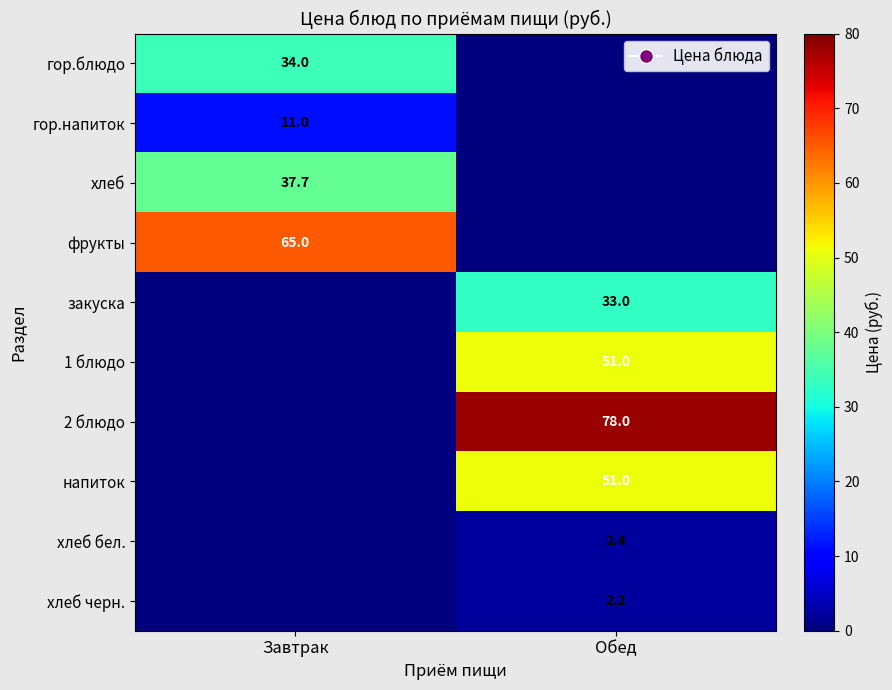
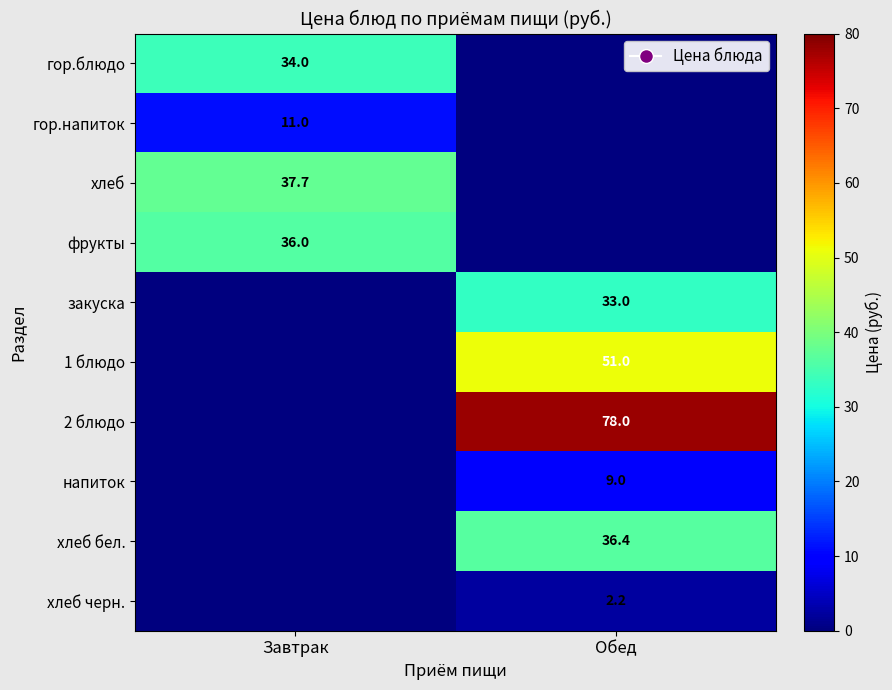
  {
    "гор.блюдо": {
      "Завтрак": 34.0
    },
    "гор.напиток": {
      "Завтрак": 11.0
    },
    "хлеб": {
      "Завтрак": 37.7
    },
    "фрукты": {
-     "Завтрак": 65.0
+     "Завтрак": 36.0
    },
    "закуска": {
      "Обед": 33.0
    },
    "1 блюдо": {
      "Обед": 51.0
    },
    "2 блюдо": {
      "Обед": 78.0
    },
    "напиток": {
-     "Обед": 51.0
+     "Обед": 9.0
    },
    "хлеб бел.": {
-     "Обед": 2.4
+     "Обед": 36.4
    },
    "хлеб черн.": {
      "Обед": 2.2
    }
  }
